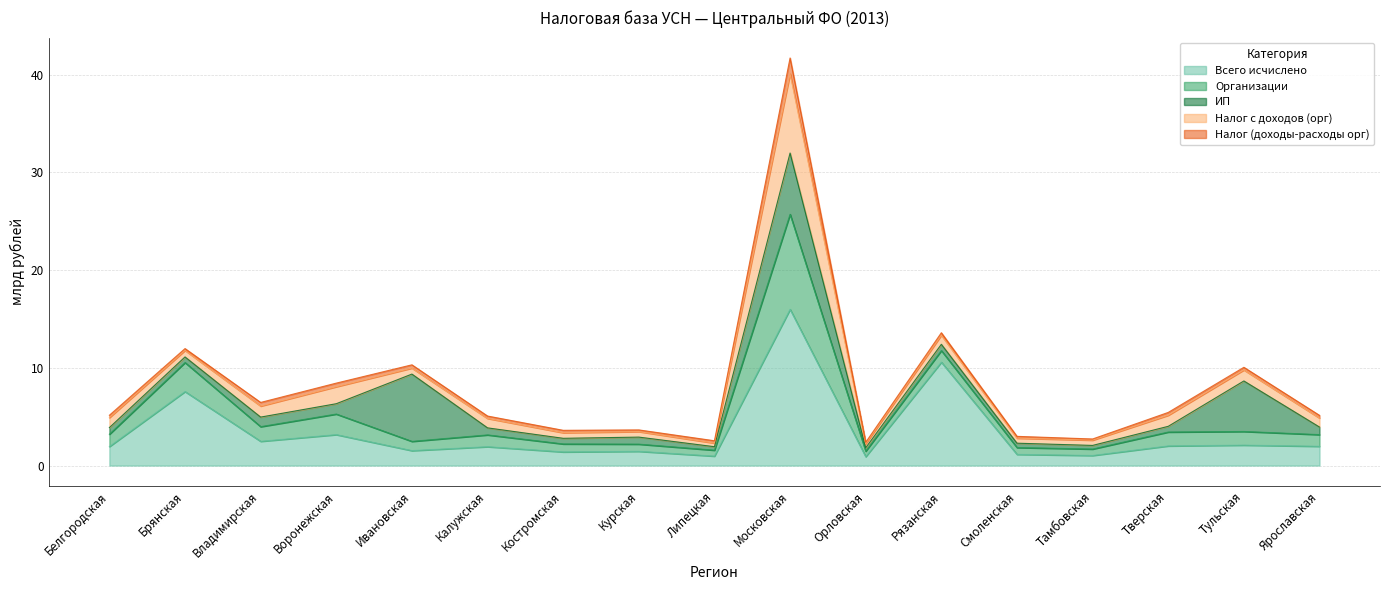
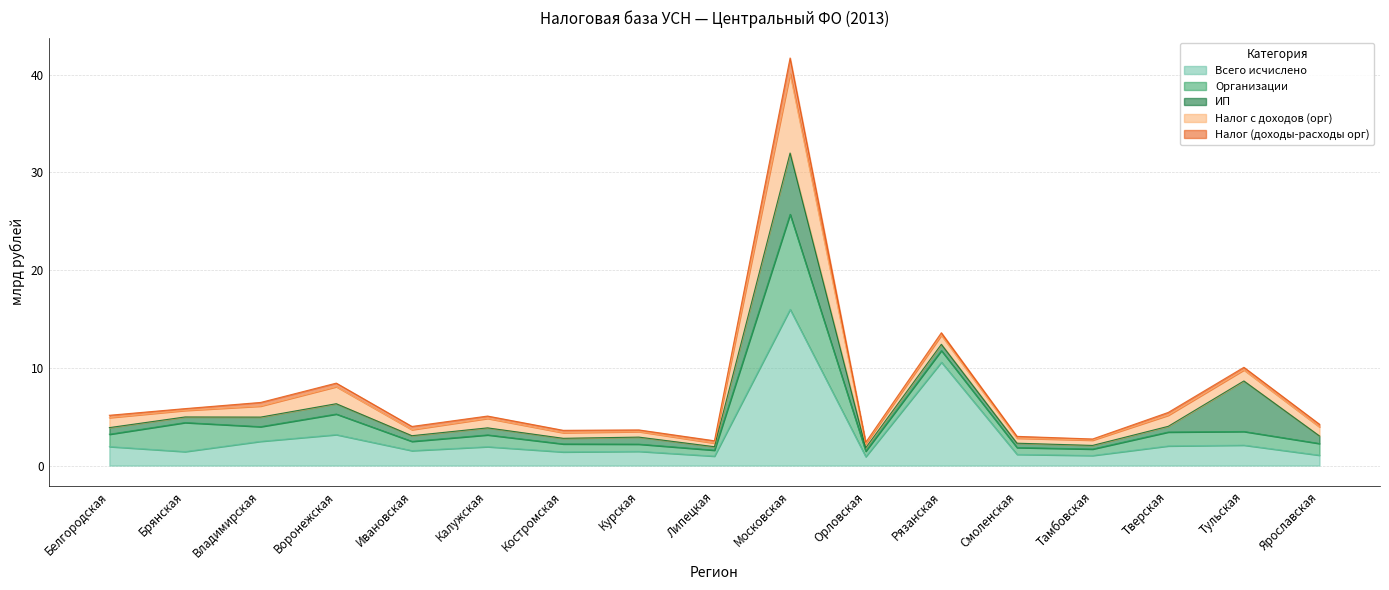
  {
    "Всего исчислено": {
      "Белгородская": 2,
-     "Брянская": 8,
+     "Брянская": 1,
      "Владимирская": 2,
      "Воронежская": 3,
      "Ивановская": 2,
      "Калужская": 2,
      "Костромская": 1,
      "Курская": 1,
      "Липецкая": 1,
      "Московская": 16,
      "Орловская": 1,
      "Рязанская": 11,
      "Смоленская": 1,
      "Тамбовская": 1,
      "Тверская": 2,
      "Тульская": 2,
-     "Ярославская": 2
+     "Ярославская": 1
    },
    "Организации": {
      "Белгородская": 1,
      "Брянская": 3,
      "Владимирская": 2,
      "Воронежская": 2,
      "Ивановская": 1,
      "Калужская": 1,
      "Костромская": 1,
      "Курская": 1,
      "Липецкая": 1,
      "Московская": 10,
      "Орловская": 1,
      "Рязанская": 1,
      "Смоленская": 1,
      "Тамбовская": 1,
      "Тверская": 1,
      "Тульская": 1,
      "Ярославская": 1
    },
    "ИП": {
      "Белгородская": 1,
      "Брянская": 1,
      "Владимирская": 1,
      "Воронежская": 1,
-     "Ивановская": 7,
+     "Ивановская": 1,
      "Калужская": 1,
      "Костромская": 1,
      "Курская": 1,
      "Липецкая": 0,
      "Московская": 6,
      "Орловская": 0,
      "Рязанская": 1,
      "Смоленская": 0,
      "Тамбовская": 0,
      "Тверская": 1,
      "Тульская": 5,
      "Ярославская": 1
    },
    "Налог с доходов (орг)": {
      "Владимирская": 1,
      "Воронежская": 2,
      "Ивановская": 1,
      "Московская": 8,
      "Тверская": 1,
      "Тульская": 1,
      "Ярославская": 1
    },
    "Налог (доходы-расходы орг)": {
      "Владимирская": 0,
      "Воронежская": 0,
      "Ивановская": 0,
      "Московская": 2,
      "Тверская": 0,
      "Тульская": 0,
      "Ярославская": 0
    }
  }
